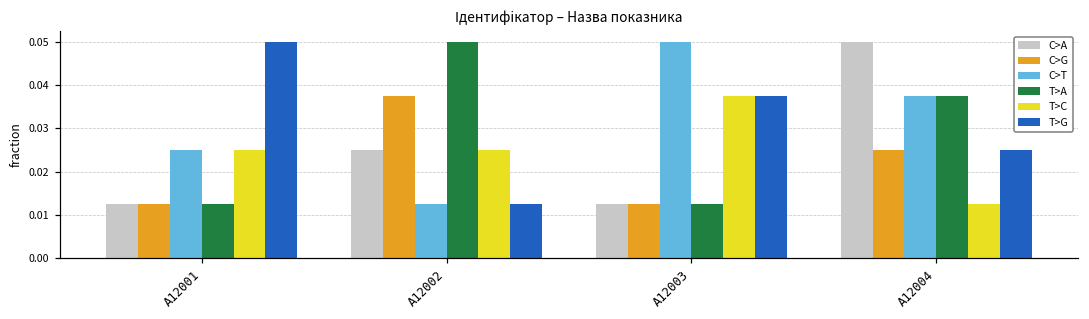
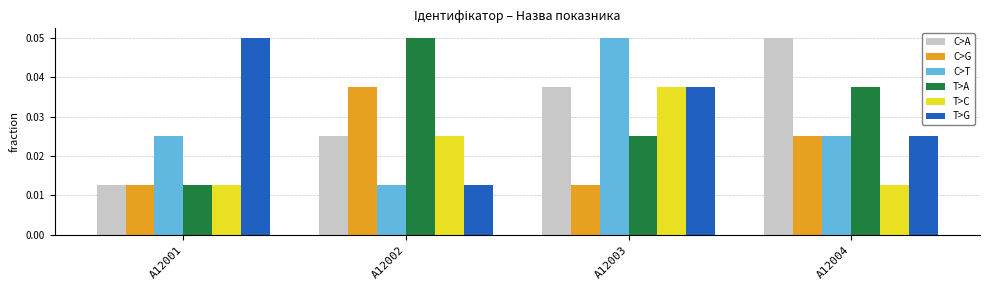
  {
    "C>A": {
      "A12001": 0.013,
      "A12002": 0.025,
-     "A12003": 0.013,
+     "A12003": 0.038,
      "A12004": 0.050
    },
    "C>G": {
      "A12001": 0.013,
      "A12002": 0.038,
      "A12003": 0.013,
      "A12004": 0.025
    },
    "C>T": {
      "A12001": 0.025,
      "A12002": 0.013,
      "A12003": 0.050,
-     "A12004": 0.038
+     "A12004": 0.025
    },
    "T>A": {
      "A12001": 0.013,
      "A12002": 0.050,
-     "A12003": 0.013,
+     "A12003": 0.025,
      "A12004": 0.038
    },
    "T>C": {
-     "A12001": 0.025,
+     "A12001": 0.013,
      "A12002": 0.025,
      "A12003": 0.038,
      "A12004": 0.013
    },
    "T>G": {
      "A12001": 0.050,
      "A12002": 0.013,
      "A12003": 0.038,
      "A12004": 0.025
    }
  }
